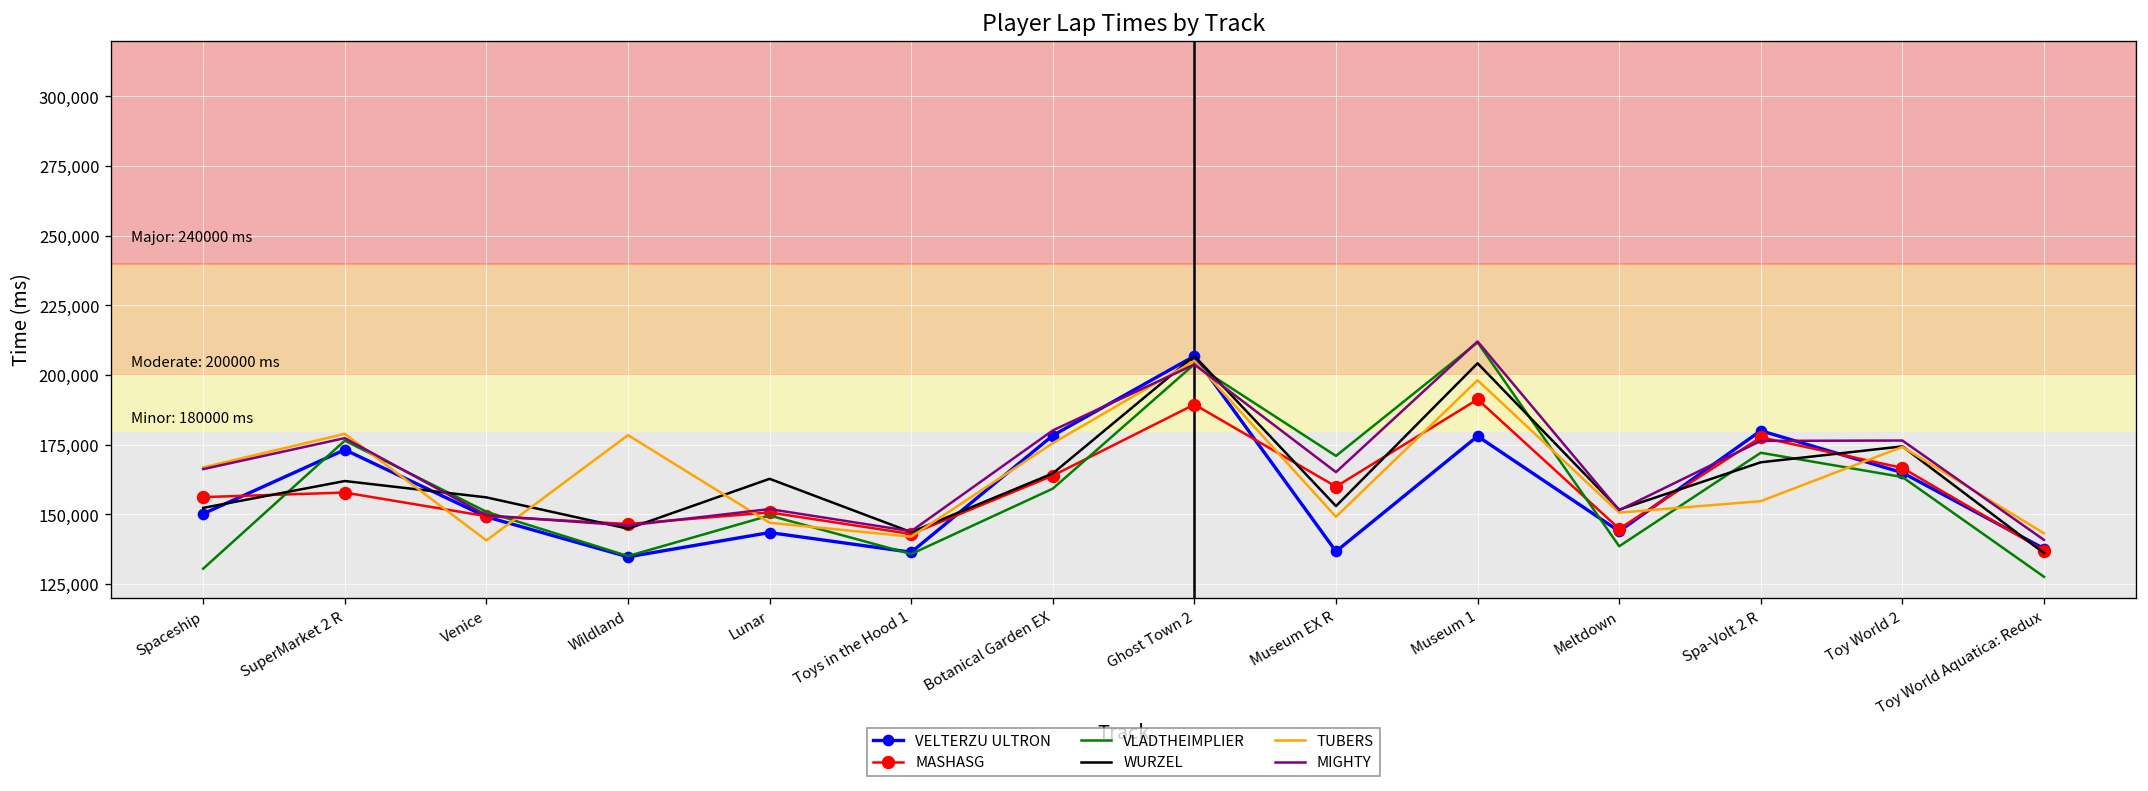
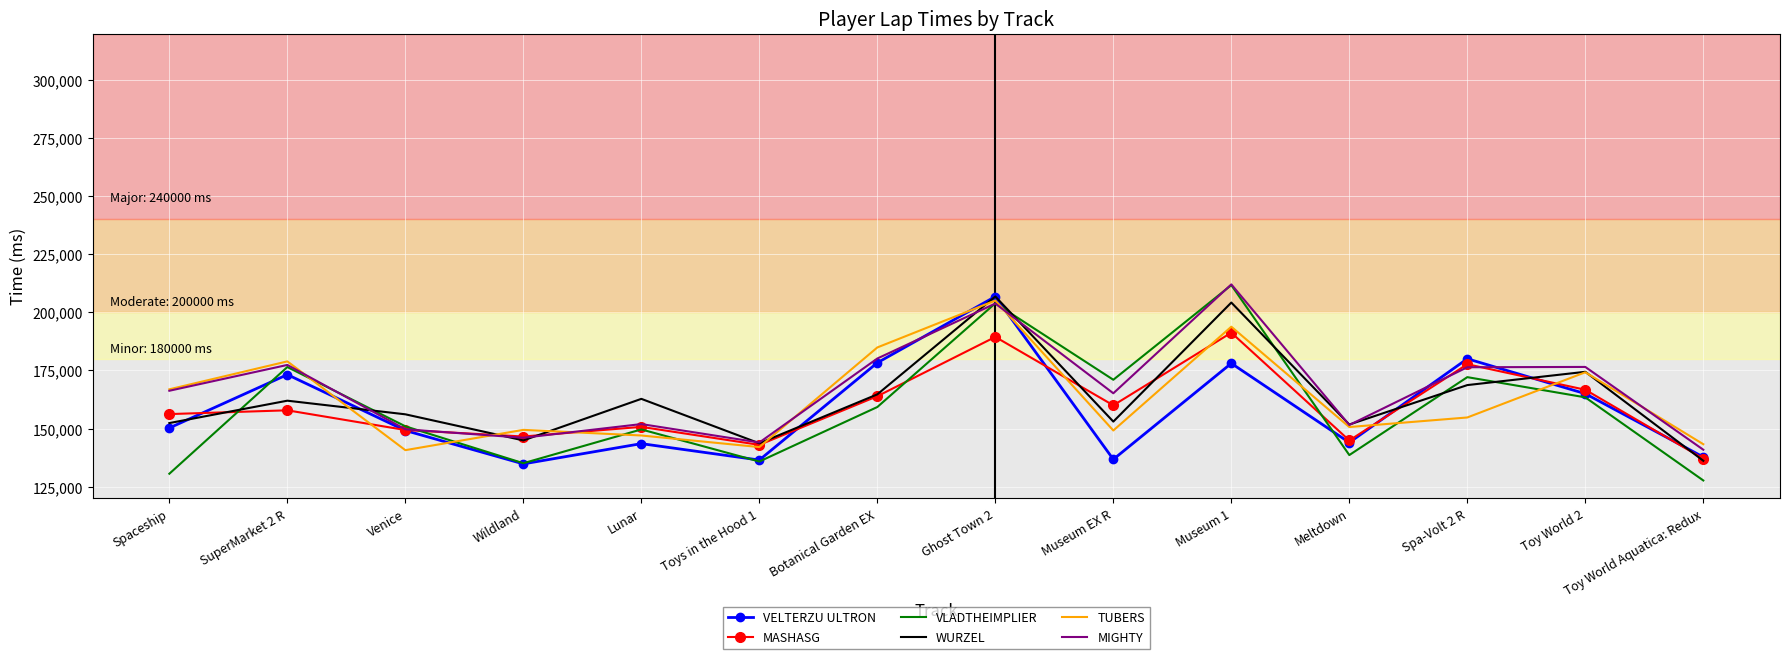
  {
    "VELTERZU ULTRON": {
      "Spaceship": "150,000",
      "SuperMarket 2 R": "173,000",
      "Lunar": "144,000",
      "Botanical Garden EX": "178,000",
      "Museum EX R": "137,000",
      "Museum 1": "178,000",
      "Spa-Volt 2 R": "180,000",
      "Toy World 2": "165,000"
    },
    "MASHASG": {
      "Spaceship": "156,000",
      "SuperMarket 2 R": "158,000",
      "Ghost Town 2": "189,000",
      "Museum EX R": "160,000",
      "Museum 1": "191,000",
      "Spa-Volt 2 R": "178,000",
      "Toy World 2": "167,000"
    },
    "VLADTHEIMPLIER": {
      "Spaceship": "131,000",
      "Venice": "151,000",
      "Botanical Garden EX": "159,000",
      "Museum EX R": "171,000",
      "Meltdown": "139,000",
      "Spa-Volt 2 R": "172,000",
      "Toy World 2": "163,000",
      "Toy World Aquatica: Redux": "128,000"
    },
    "WURZEL": {
      "Spaceship": "152,000",
      "SuperMarket 2 R": "162,000",
      "Venice": "156,000",
      "Wildland": "145,000",
      "Lunar": "163,000",
      "Museum EX R": "153,000",
      "Museum 1": "204,000",
      "Spa-Volt 2 R": "169,000"
    },
    "TUBERS": {
      "SuperMarket 2 R": "179,000",
      "Venice": "141,000",
-     "Wildland": "178,000",
+     "Wildland": "149,000",
      "Lunar": "147,000",
-     "Botanical Garden EX": "176,000",
+     "Botanical Garden EX": "185,000",
      "Ghost Town 2": "205,000",
      "Museum EX R": "149,000",
-     "Museum 1": "198,000",
+     "Museum 1": "194,000",
      "Spa-Volt 2 R": "155,000",
      "Toy World Aquatica: Redux": "143,000"
    },
    "MIGHTY": {
      "Lunar": "152,000",
      "Botanical Garden EX": "180,000",
      "Museum EX R": "165,000",
      "Spa-Volt 2 R": "176,000",
      "Toy World 2": "177,000",
      "Toy World Aquatica: Redux": "141,000"
    }
  }
